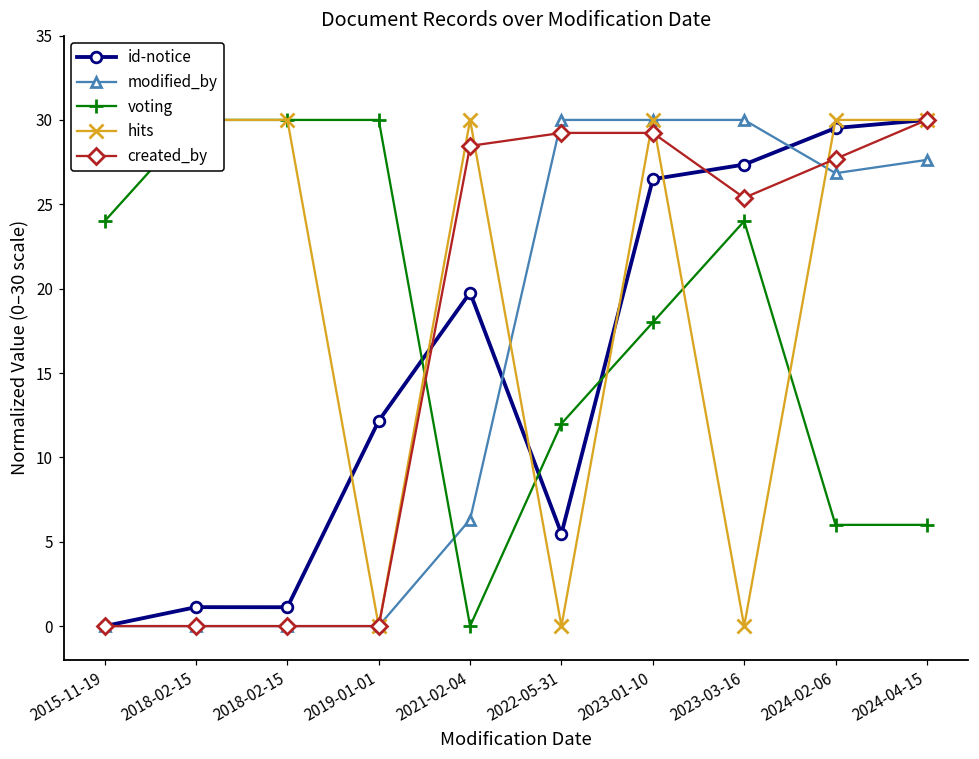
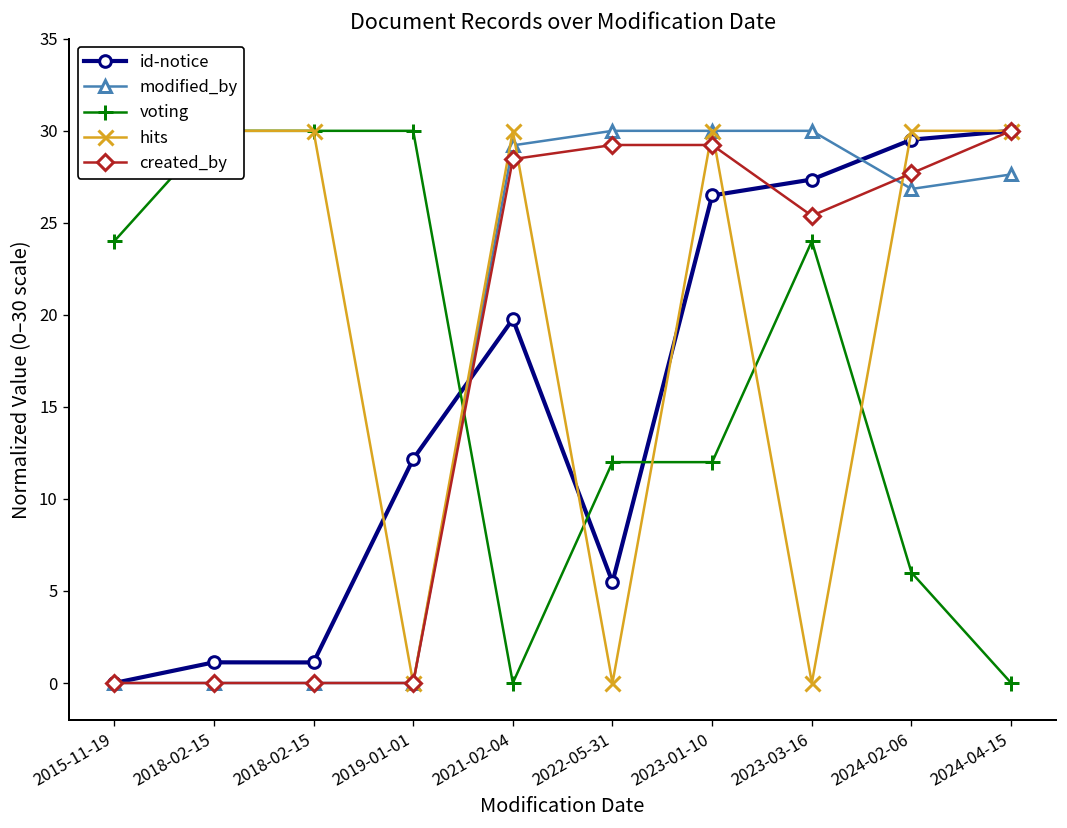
  {
    "id-notice": {
      "2019-01-01": 12.2,
      "2021-02-04": 19.8,
      "2022-05-31": 5.5,
      "2023-01-10": 26.5,
      "2023-03-16": 27.4,
      "2024-02-06": 29.5
    },
    "modified_by": {
-     "2021-02-04": 6.3,
+     "2021-02-04": 29.2,
      "2022-05-31": 30.0,
      "2023-03-16": 30.0,
      "2024-02-06": 26.8,
      "2024-04-15": 27.6
    },
    "voting": {
      "2015-11-19": 24.0,
      "2019-01-01": 30.0,
      "2021-02-04": 0.0,
      "2022-05-31": 12.0,
-     "2023-01-10": 18.0,
+     "2023-01-10": 12.0,
      "2023-03-16": 24.0,
      "2024-02-06": 6.0,
-     "2024-04-15": 6.0
+     "2024-04-15": 0.0
    },
    "hits": {
      "2021-02-04": 30.0,
      "2022-05-31": 0.0,
      "2023-03-16": 0.0,
      "2024-02-06": 30.0
    },
    "created_by": {
      "2021-02-04": 28.5,
      "2022-05-31": 29.2,
      "2023-01-10": 29.2,
      "2023-03-16": 25.4,
      "2024-02-06": 27.7
    }
  }
